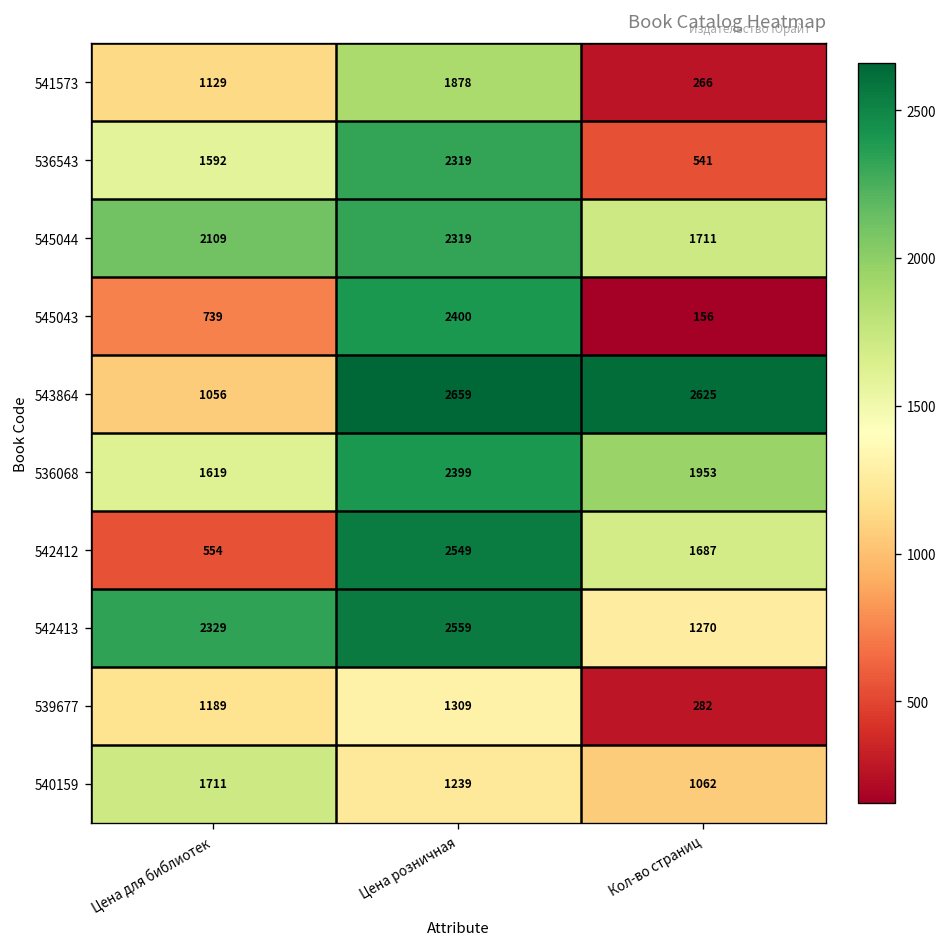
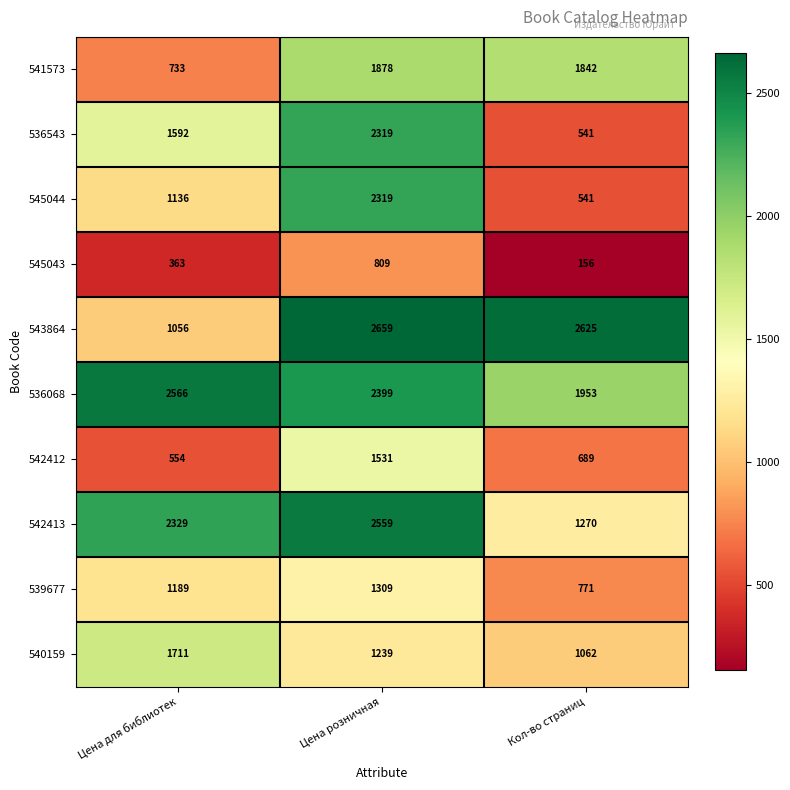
  {
    "541573": {
-     "Цена для библиотек": 1129,
+     "Цена для библиотек": 733,
      "Цена розничная": 1878,
-     "Кол-во страниц": 266
+     "Кол-во страниц": 1842
    },
    "536543": {
      "Цена для библиотек": 1592,
      "Цена розничная": 2319,
      "Кол-во страниц": 541
    },
    "545044": {
-     "Цена для библиотек": 2109,
+     "Цена для библиотек": 1136,
      "Цена розничная": 2319,
-     "Кол-во страниц": 1711
+     "Кол-во страниц": 541
    },
    "545043": {
-     "Цена для библиотек": 739,
-     "Цена розничная": 2400,
+     "Цена для библиотек": 363,
+     "Цена розничная": 809,
      "Кол-во страниц": 156
    },
    "543864": {
      "Цена для библиотек": 1056,
      "Цена розничная": 2659,
      "Кол-во страниц": 2625
    },
    "536068": {
-     "Цена для библиотек": 1619,
+     "Цена для библиотек": 2566,
      "Цена розничная": 2399,
      "Кол-во страниц": 1953
    },
    "542412": {
      "Цена для библиотек": 554,
-     "Цена розничная": 2549,
-     "Кол-во страниц": 1687
+     "Цена розничная": 1531,
+     "Кол-во страниц": 689
    },
    "542413": {
      "Цена для библиотек": 2329,
      "Цена розничная": 2559,
      "Кол-во страниц": 1270
    },
    "539677": {
      "Цена для библиотек": 1189,
      "Цена розничная": 1309,
-     "Кол-во страниц": 282
+     "Кол-во страниц": 771
    },
    "540159": {
      "Цена для библиотек": 1711,
      "Цена розничная": 1239,
      "Кол-во страниц": 1062
    }
  }
